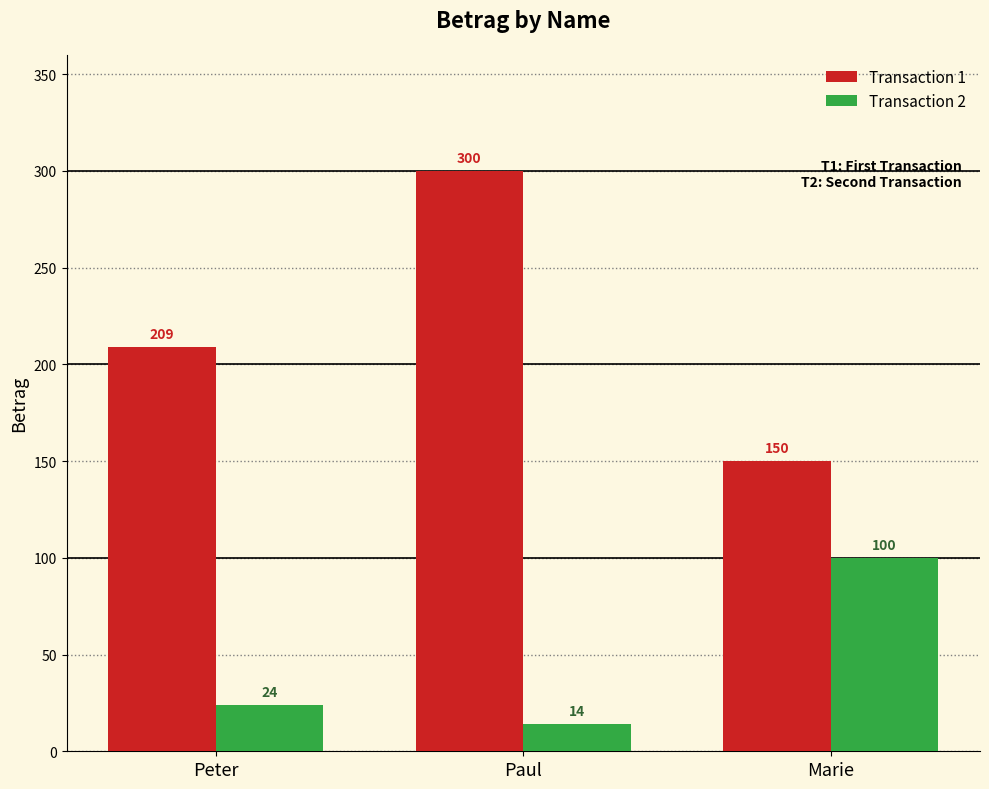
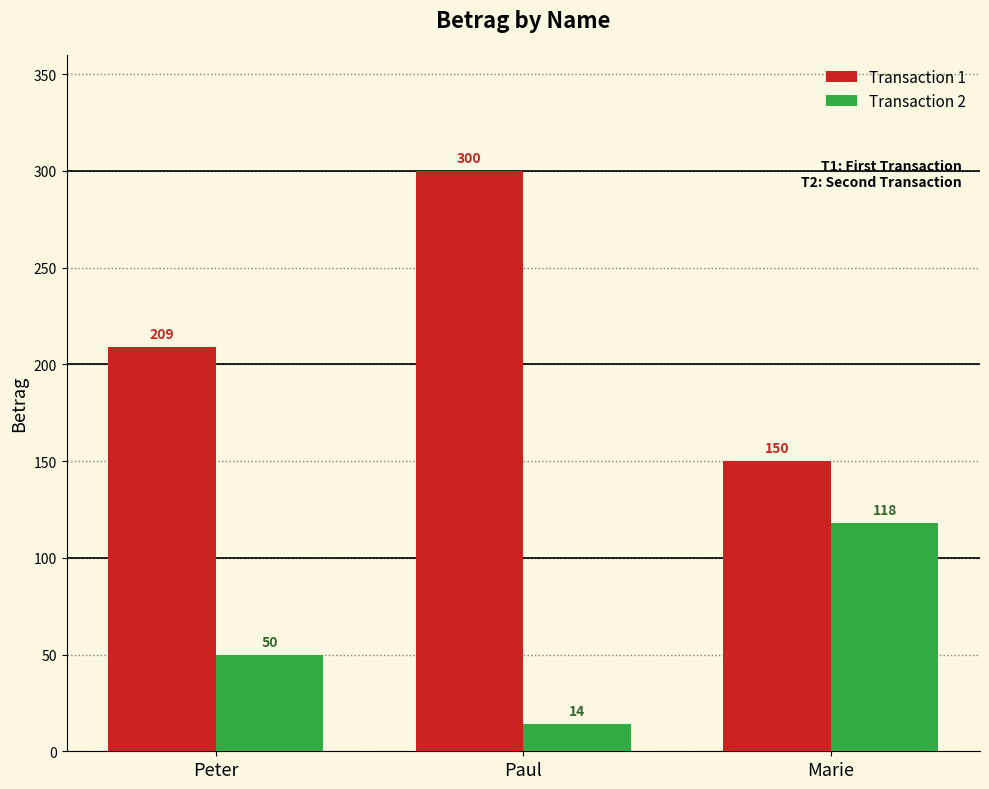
  {
    "Transaction 1": {
      "Peter": 209,
      "Paul": 300,
      "Marie": 150
    },
    "Transaction 2": {
-     "Peter": 24,
+     "Peter": 50,
      "Paul": 14,
-     "Marie": 100
+     "Marie": 118
    }
  }
